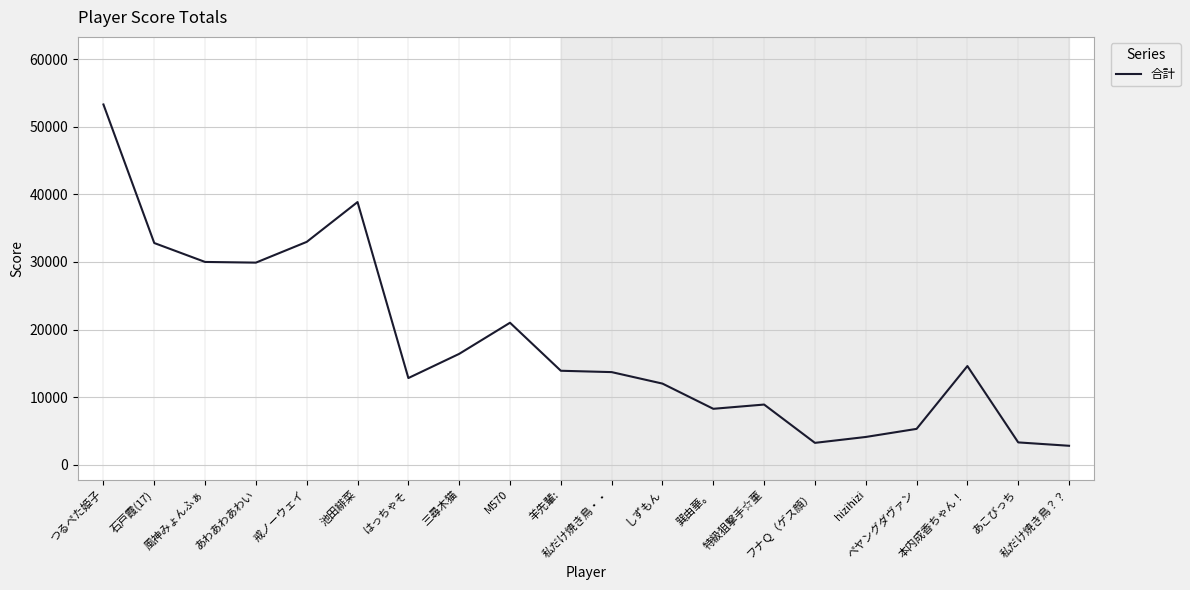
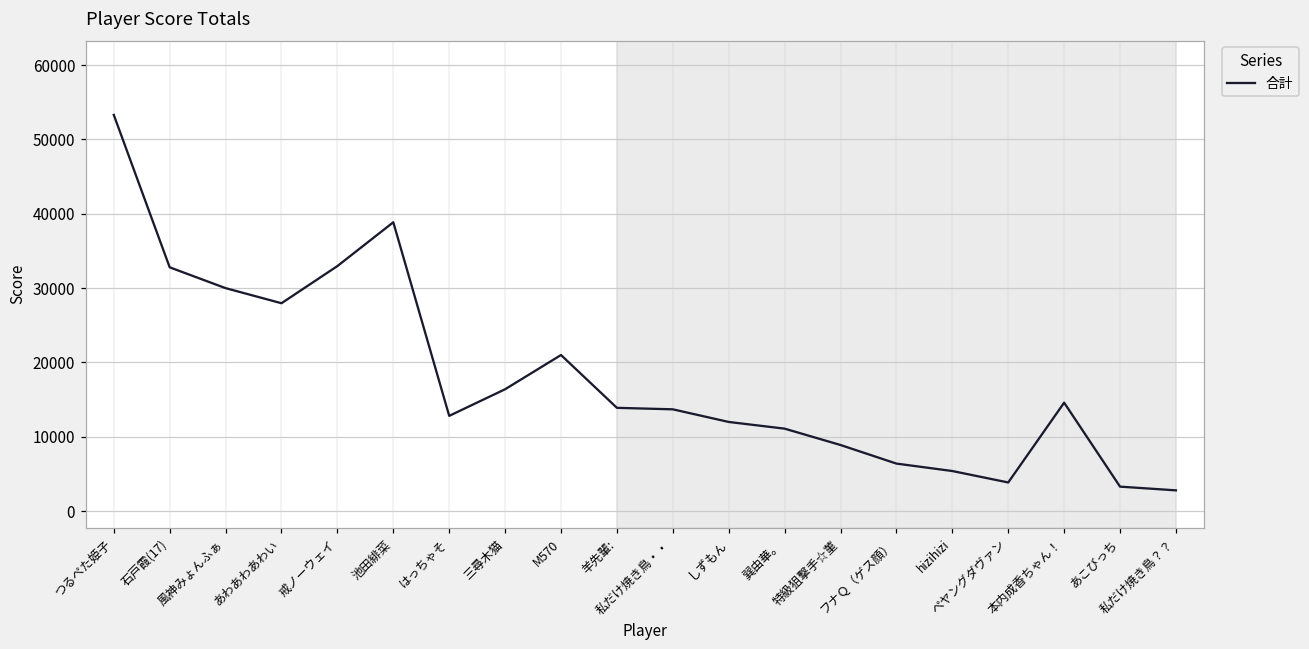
  {
    "つるぺた姫子": 53000,
    "石戸霞(17)": 33000,
    "風神みょんふぁ": 30000,
-   "あわあわあわい": 30000,
+   "あわあわあわい": 28000,
    "戒ノーウェイ": 33000,
    "池田緋菜": 39000,
    "はっちゃそ": 13000,
    "三尋木猫": 16000,
    "M570": 21000,
    "羊先輩:": 14000,
    "私だけ焼き鳥・・": 14000,
    "しずもん": 12000,
-   "巽由華。": 8000,
+   "巽由華。": 11000,
    "特級狙撃手☆菫": 9000,
-   "フナＱ（ゲス顔）": 3000,
-   "hizihizi": 4000,
-   "ぺヤングダヴァン": 5000,
+   "フナＱ（ゲス顔）": 6000,
+   "hizihizi": 5000,
+   "ぺヤングダヴァン": 4000,
    "本内成香ちゃん！": 15000,
    "あこびっち": 3000,
    "私だけ焼き鳥？？": 3000
  }
